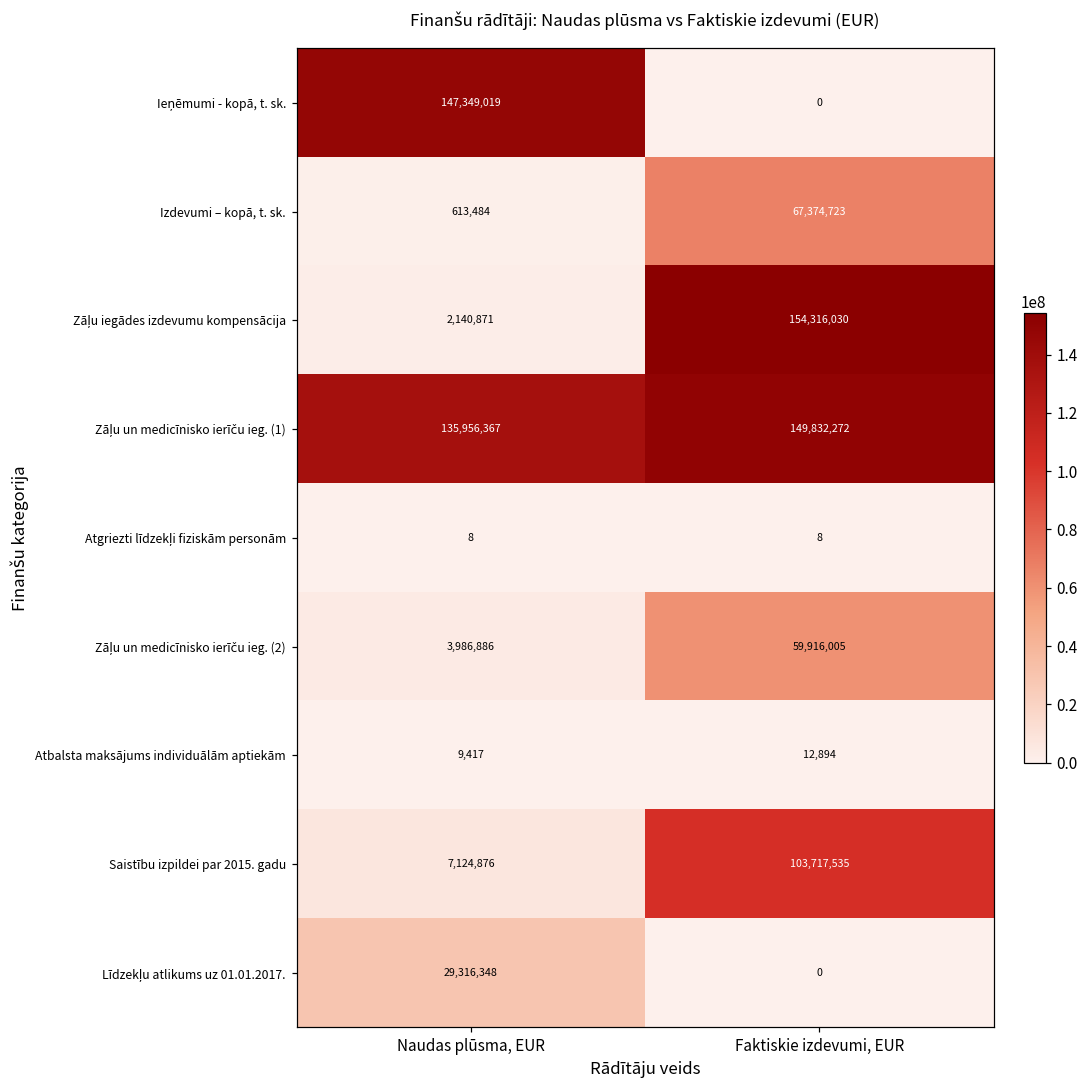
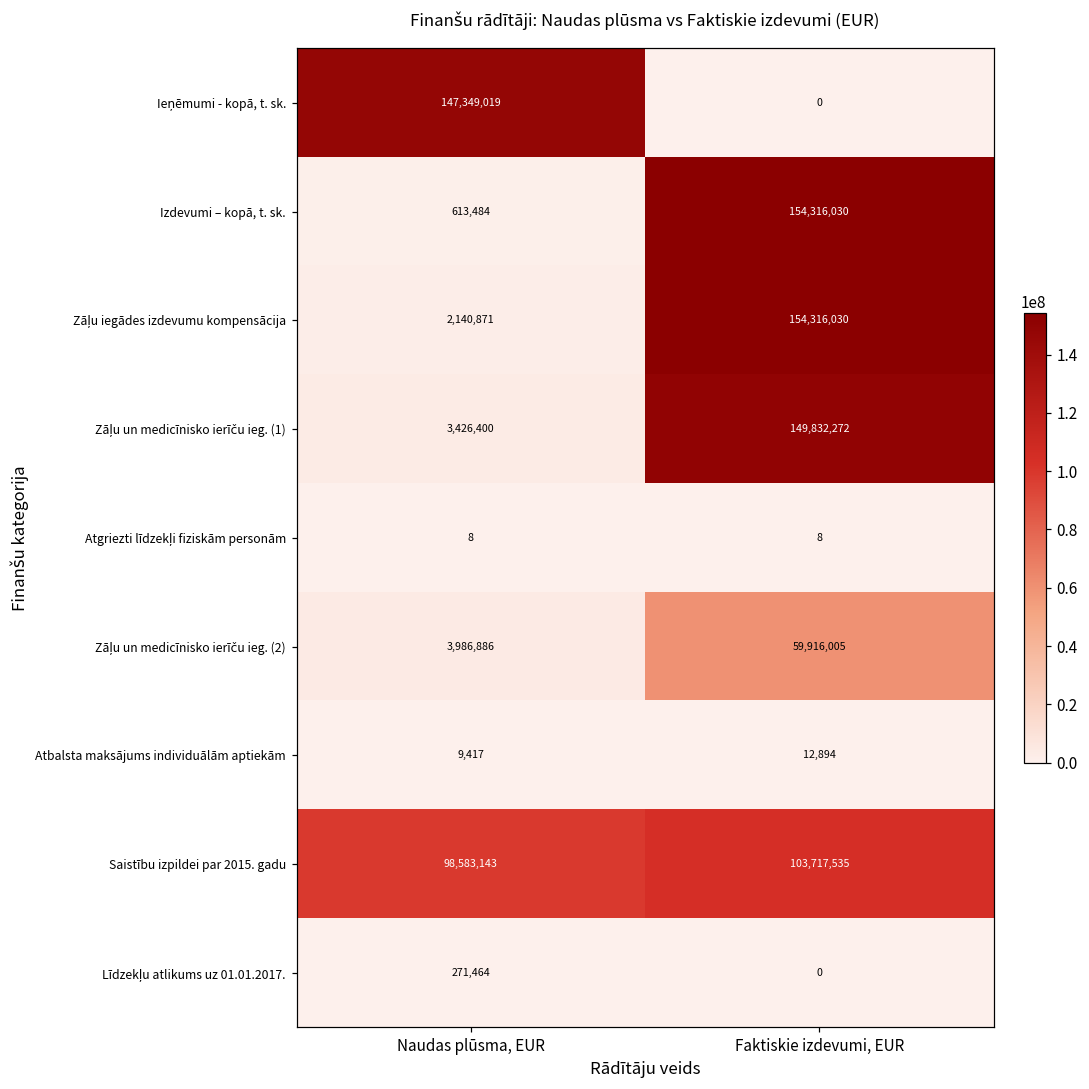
  {
    "Ieņēmumi - kopā, t. sk.": {
      "Naudas plūsma, EUR": "147,349,019",
      "Faktiskie izdevumi, EUR": "0"
    },
    "Izdevumi – kopā, t. sk.": {
      "Naudas plūsma, EUR": "613,484",
-     "Faktiskie izdevumi, EUR": "67,374,723"
+     "Faktiskie izdevumi, EUR": "154,316,030"
    },
    "Zāļu iegādes izdevumu kompensācija": {
      "Naudas plūsma, EUR": "2,140,871",
      "Faktiskie izdevumi, EUR": "154,316,030"
    },
    "Zāļu un medicīnisko ierīču ieg. (1)": {
-     "Naudas plūsma, EUR": "135,956,367",
+     "Naudas plūsma, EUR": "3,426,400",
      "Faktiskie izdevumi, EUR": "149,832,272"
    },
    "Atgriezti līdzekļi fiziskām personām": {
      "Naudas plūsma, EUR": "8",
      "Faktiskie izdevumi, EUR": "8"
    },
    "Zāļu un medicīnisko ierīču ieg. (2)": {
      "Naudas plūsma, EUR": "3,986,886",
      "Faktiskie izdevumi, EUR": "59,916,005"
    },
    "Atbalsta maksājums individuālām aptiekām": {
      "Naudas plūsma, EUR": "9,417",
      "Faktiskie izdevumi, EUR": "12,894"
    },
    "Saistību izpildei par 2015. gadu": {
-     "Naudas plūsma, EUR": "7,124,876",
+     "Naudas plūsma, EUR": "98,583,143",
      "Faktiskie izdevumi, EUR": "103,717,535"
    },
    "Līdzekļu atlikums uz 01.01.2017.": {
-     "Naudas plūsma, EUR": "29,316,348",
+     "Naudas plūsma, EUR": "271,464",
      "Faktiskie izdevumi, EUR": "0"
    }
  }
